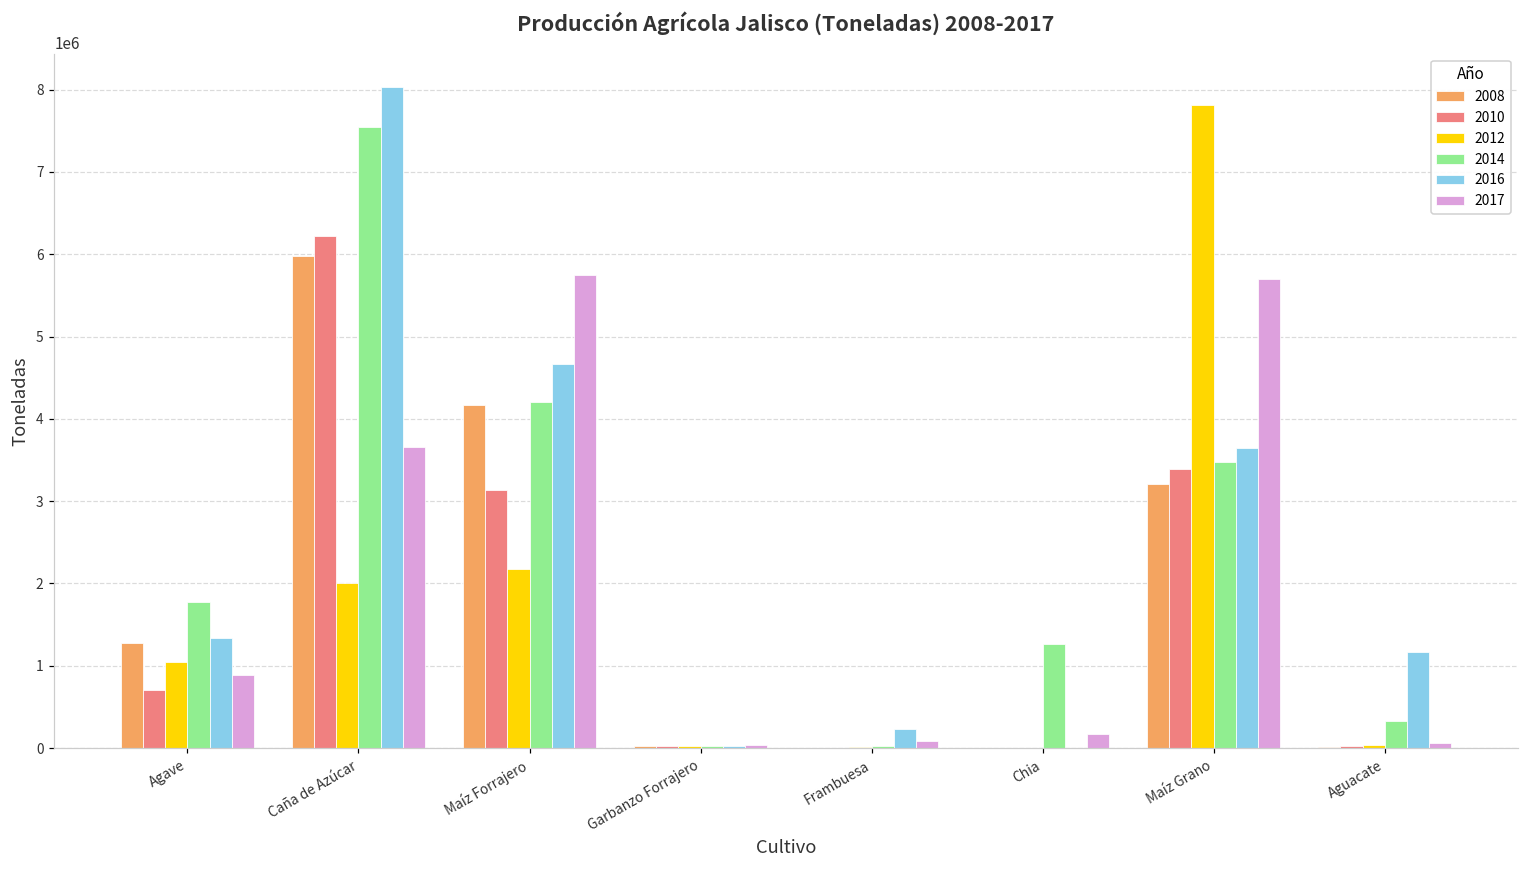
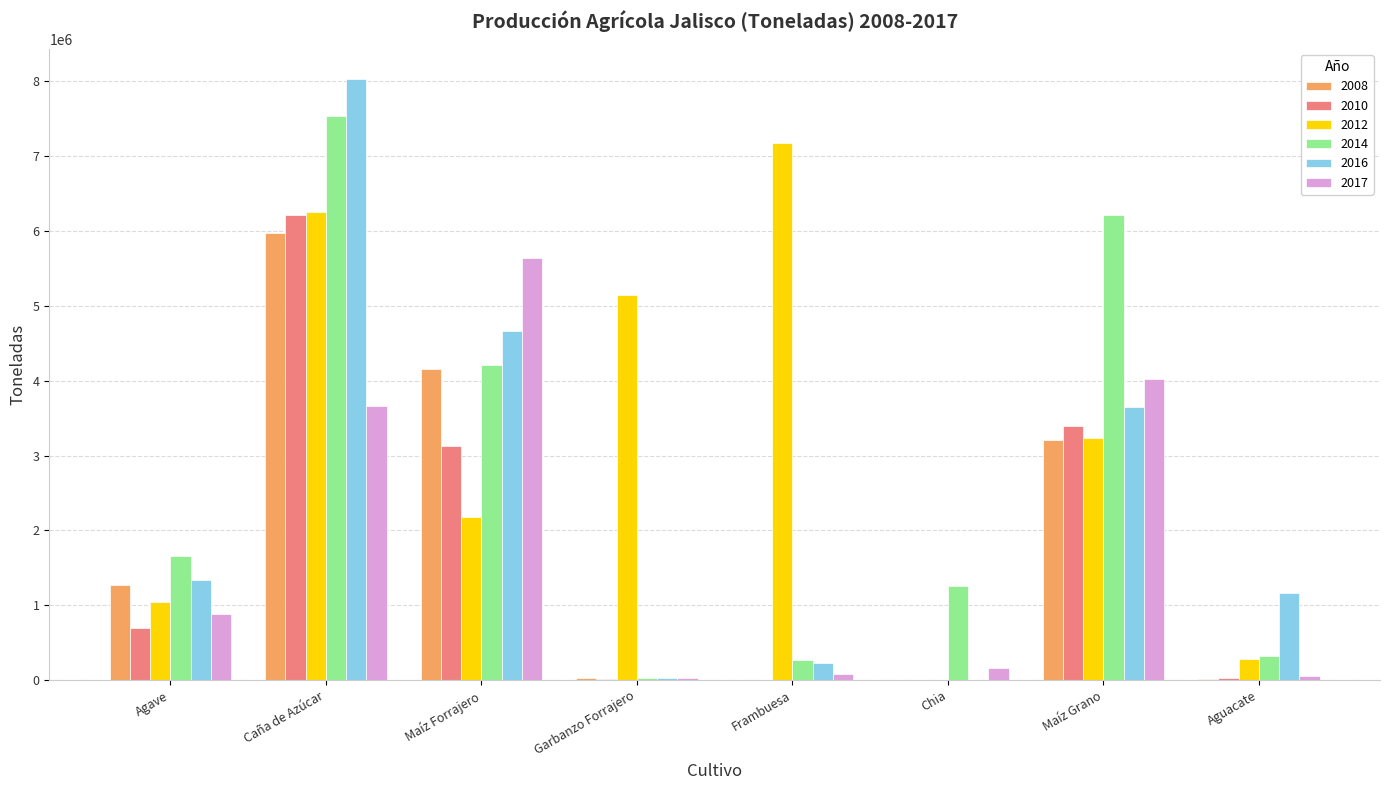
  {
    "2012": {
      "Agave": 1000000,
-     "Caña de Azúcar": 2000000,
+     "Caña de Azúcar": 6300000,
      "Maíz Forrajero": 2200000,
-     "Garbanzo Forrajero": 0,
-     "Frambuesa": 0,
-     "Maíz Grano": 7800000,
-     "Aguacate": 0
+     "Garbanzo Forrajero": 5100000,
+     "Frambuesa": 7200000,
+     "Maíz Grano": 3200000,
+     "Aguacate": 300000
    },
    "2014": {
-     "Agave": 1800000,
+     "Agave": 1700000,
      "Caña de Azúcar": 7500000,
      "Maíz Forrajero": 4200000,
-     "Frambuesa": 0,
+     "Frambuesa": 300000,
      "Chia": 1300000,
-     "Maíz Grano": 3500000,
+     "Maíz Grano": 6200000,
      "Aguacate": 300000
    },
    "2016": {
      "Agave": 1300000,
      "Caña de Azúcar": 8000000,
      "Maíz Forrajero": 4700000,
      "Frambuesa": 200000,
      "Maíz Grano": 3600000,
      "Aguacate": 1200000
    },
    "2017": {
      "Agave": 900000,
      "Caña de Azúcar": 3700000,
-     "Maíz Forrajero": 5700000,
+     "Maíz Forrajero": 5600000,
      "Frambuesa": 100000,
      "Chia": 200000,
-     "Maíz Grano": 5700000,
+     "Maíz Grano": 4000000,
      "Aguacate": 100000
    }
  }
